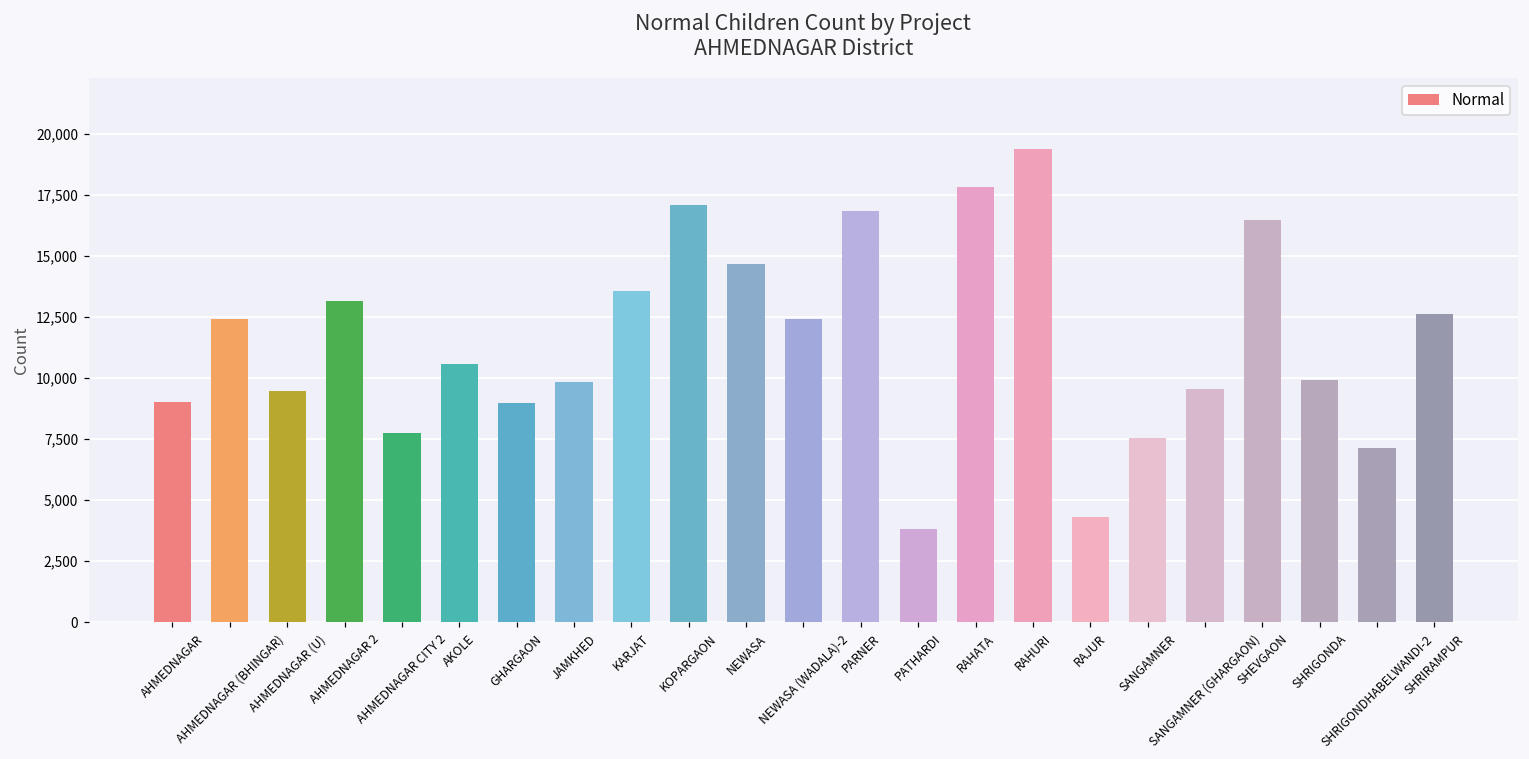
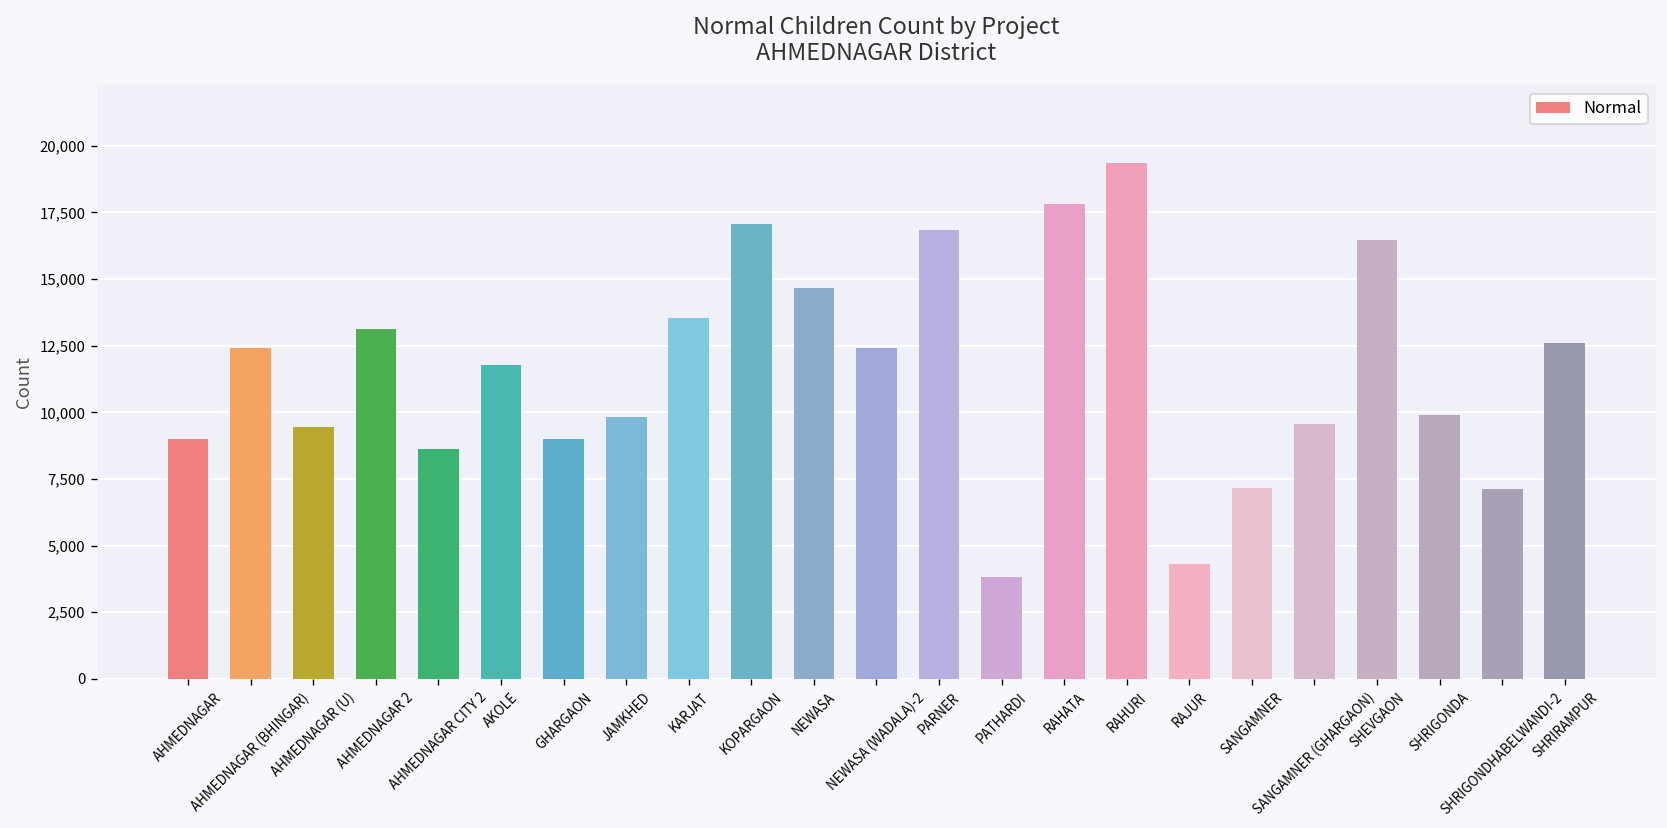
  {
    "AHMEDNAGAR": "9,000",
    "AHMEDNAGAR (BHINGAR)": "12,400",
    "AHMEDNAGAR (U)": "9,500",
    "AHMEDNAGAR 2": "13,100",
-   "AHMEDNAGAR CITY 2": "7,800",
-   "AKOLE": "10,600",
+   "AHMEDNAGAR CITY 2": "8,600",
+   "AKOLE": "11,800",
    "GHARGAON": "9,000",
    "JAMKHED": "9,800",
    "KARJAT": "13,600",
    "KOPARGAON": "17,100",
    "NEWASA": "14,600",
    "NEWASA (WADALA)-2": "12,400",
    "PARNER": "16,800",
    "PATHARDI": "3,800",
    "RAHATA": "17,800",
    "RAHURI": "19,400",
    "RAJUR": "4,300",
-   "SANGAMNER": "7,500",
+   "SANGAMNER": "7,200",
    "SANGAMNER (GHARGAON)": "9,600",
    "SHEVGAON": "16,400",
    "SHRIGONDA": "9,900",
    "SHRIGONDHABELWANDI-2": "7,100",
    "SHRIRAMPUR": "12,600"
  }
